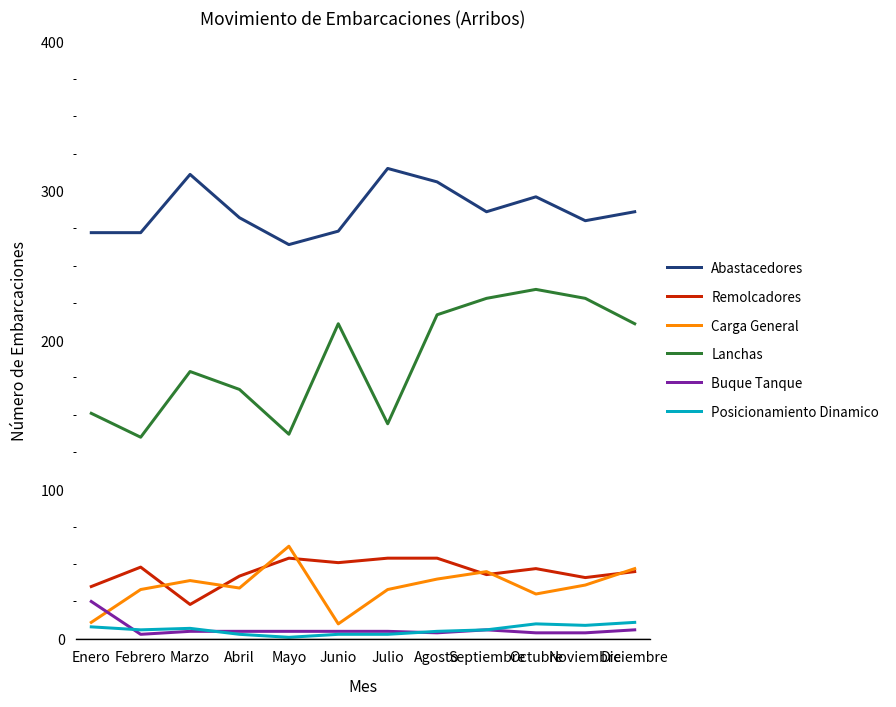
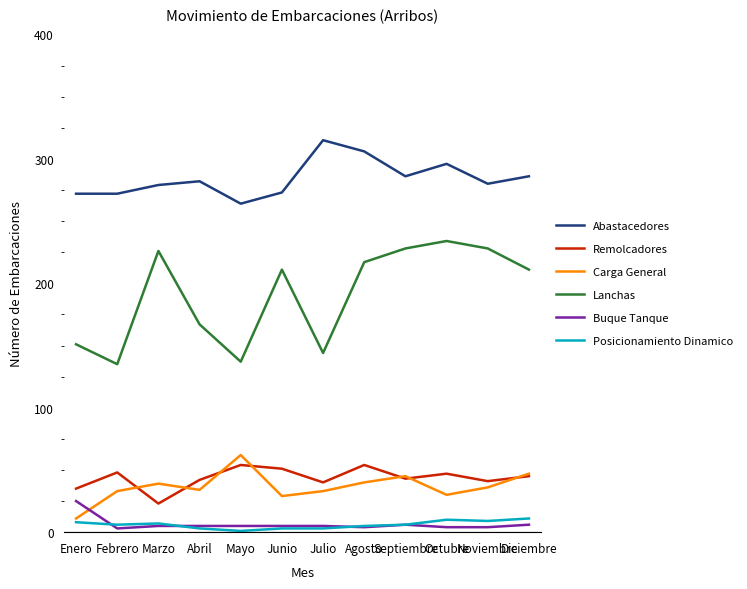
  {
    "Abastacedores": {
      "Enero": 272,
      "Febrero": 272,
-     "Marzo": 311,
+     "Marzo": 279,
      "Abril": 282,
      "Mayo": 264,
      "Junio": 273,
      "Julio": 315
    },
    "Remolcadores": {
      "Enero": 35,
      "Febrero": 48,
      "Marzo": 23,
      "Abril": 42,
      "Mayo": 54,
      "Junio": 51,
-     "Julio": 54
+     "Julio": 40
    },
    "Carga General": {
      "Enero": 11,
      "Febrero": 33,
      "Marzo": 39,
      "Abril": 34,
      "Mayo": 62,
-     "Junio": 10,
+     "Junio": 29,
      "Julio": 33
    },
    "Lanchas": {
      "Enero": 151,
      "Febrero": 135,
-     "Marzo": 179,
+     "Marzo": 226,
      "Abril": 167,
      "Mayo": 137,
      "Junio": 211,
      "Julio": 144
    },
    "Buque Tanque": {
      "Enero": 25,
      "Febrero": 3,
      "Mayo": 5
    },
    "Posicionamiento Dinamico": {
      "Enero": 8,
      "Febrero": 6,
      "Mayo": 1
    }
  }
